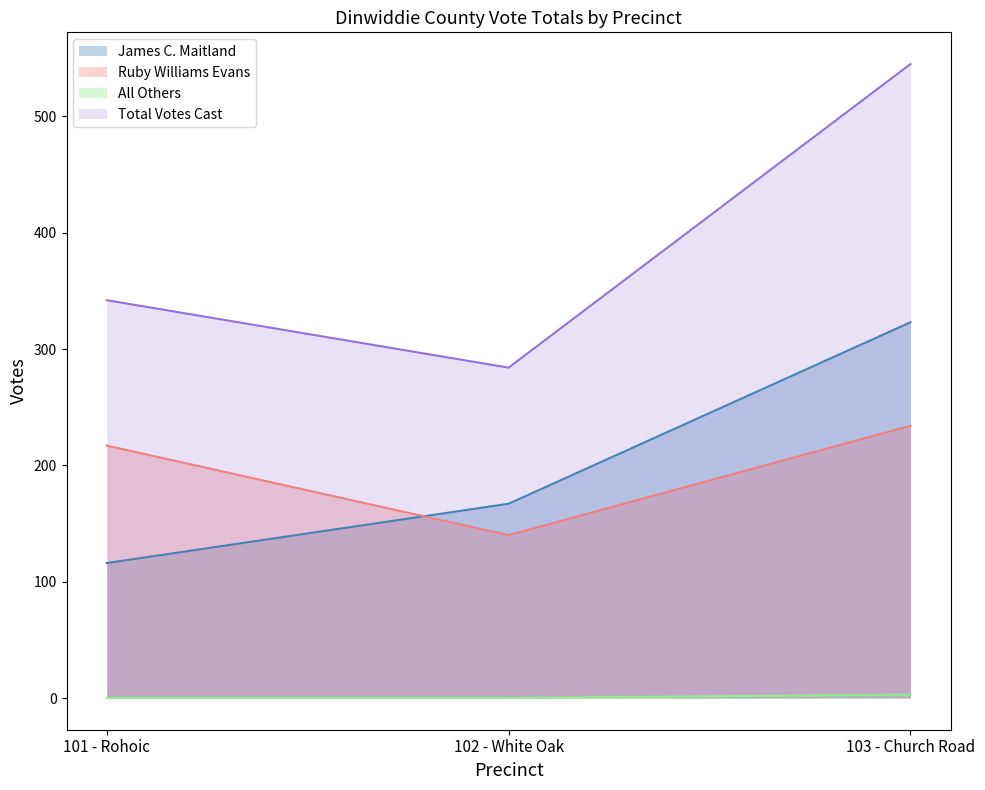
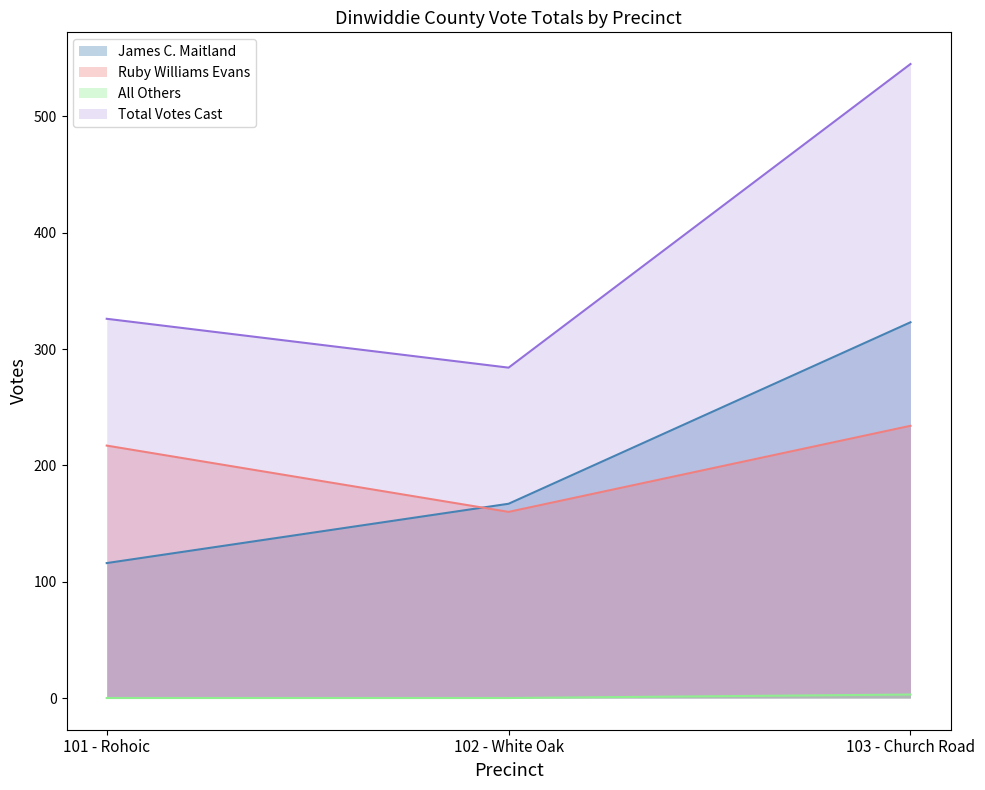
  {
    "James C. Maitland": {
      "101 - Rohoic": 116,
      "102 - White Oak": 167,
      "103 - Church Road": 323
    },
    "Ruby Williams Evans": {
      "101 - Rohoic": 217,
-     "102 - White Oak": 140,
+     "102 - White Oak": 160,
      "103 - Church Road": 234
    },
    "All Others": {
      "101 - Rohoic": 0,
      "102 - White Oak": 0,
      "103 - Church Road": 3
    },
    "Total Votes Cast": {
-     "101 - Rohoic": 342,
+     "101 - Rohoic": 326,
      "102 - White Oak": 284,
      "103 - Church Road": 545
    }
  }
